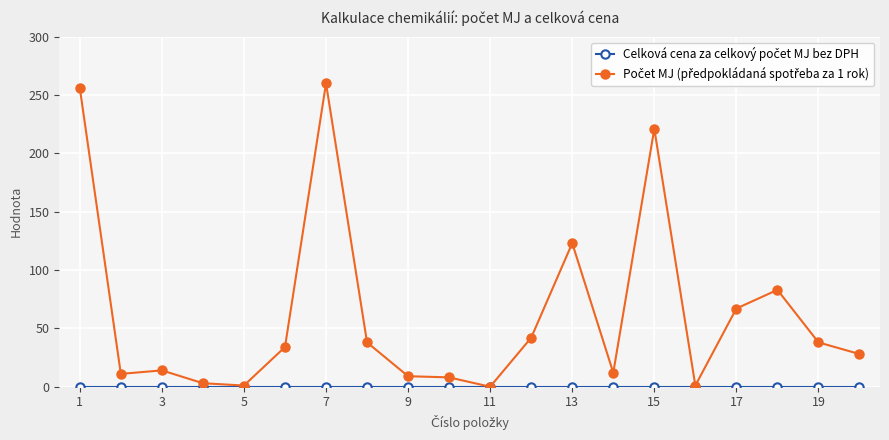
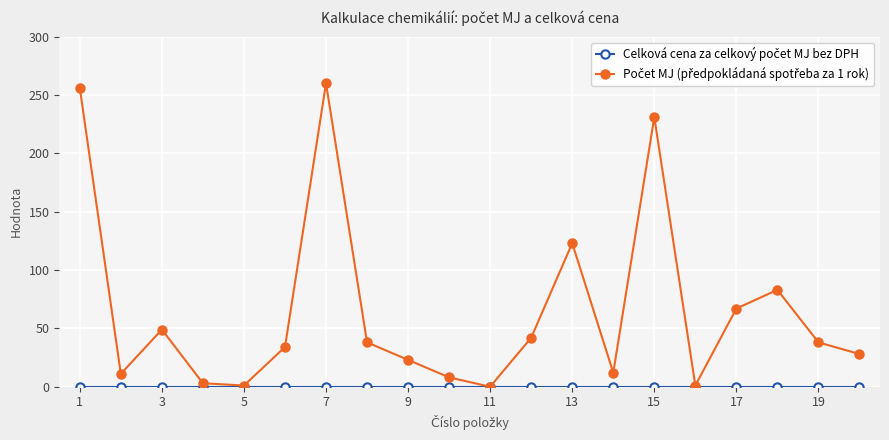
  {
    "Celková cena za celkový počet MJ bez DPH": {
      "1": 0,
      "3": 0,
      "7": 0,
      "9": 0,
      "13": 0,
      "15": 0,
      "17": 0,
      "19": 0
    },
    "Počet MJ (předpokládaná spotřeba za 1 rok)": {
      "1": 256,
-     "3": 14,
+     "3": 49,
      "7": 260,
-     "9": 9,
+     "9": 23,
      "13": 123,
-     "15": 221,
+     "15": 231,
      "17": 67,
      "19": 38
    }
  }
